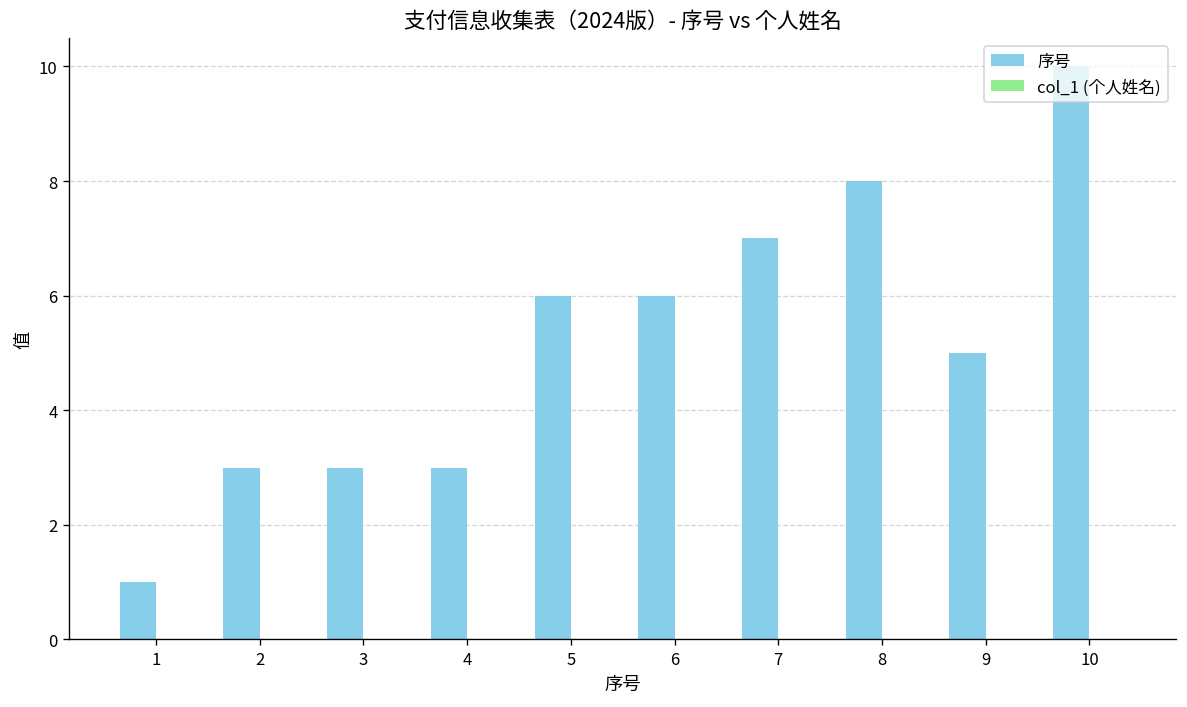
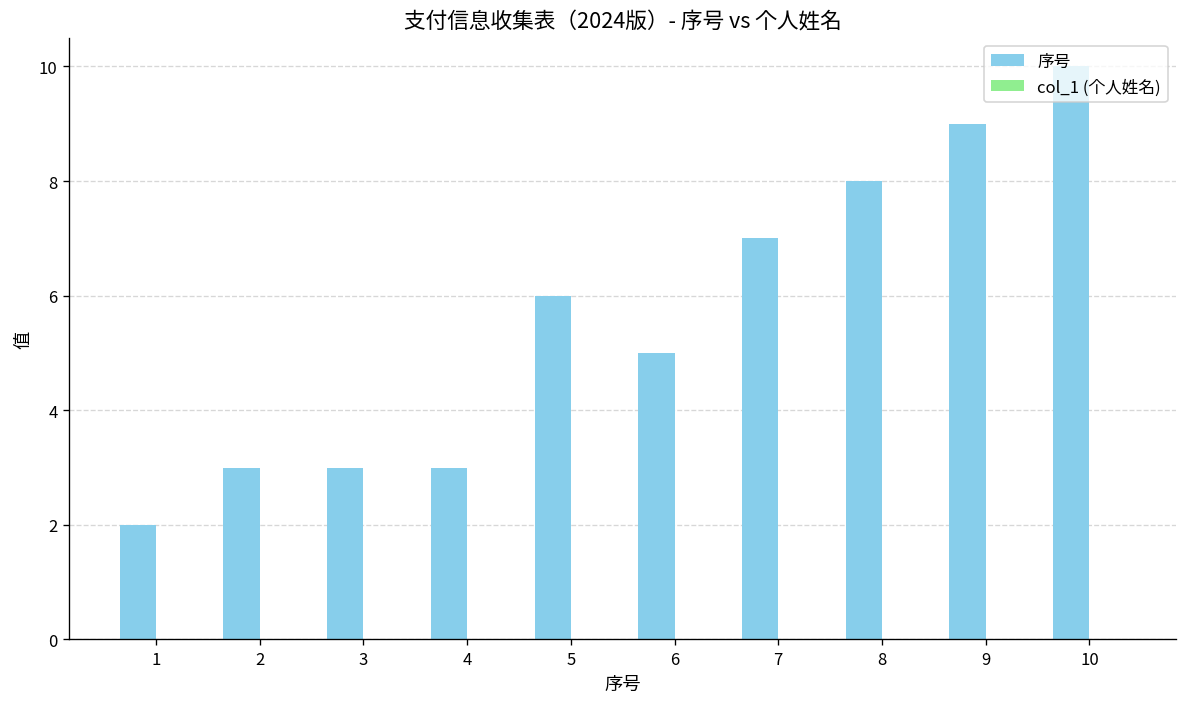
  {
    "序号": {
-     "1": 1,
+     "1": 2,
      "2": 3,
      "3": 3,
      "4": 3,
      "5": 6,
-     "6": 6,
+     "6": 5,
      "7": 7,
      "8": 8,
-     "9": 5
+     "9": 9
    },
    "col_1 (个人姓名)": {
      "1": 0,
      "2": 0,
      "3": 0,
      "4": 0,
      "5": 0,
      "6": 0,
      "7": 0,
      "8": 0,
      "9": 0,
      "10": 0
    }
  }
